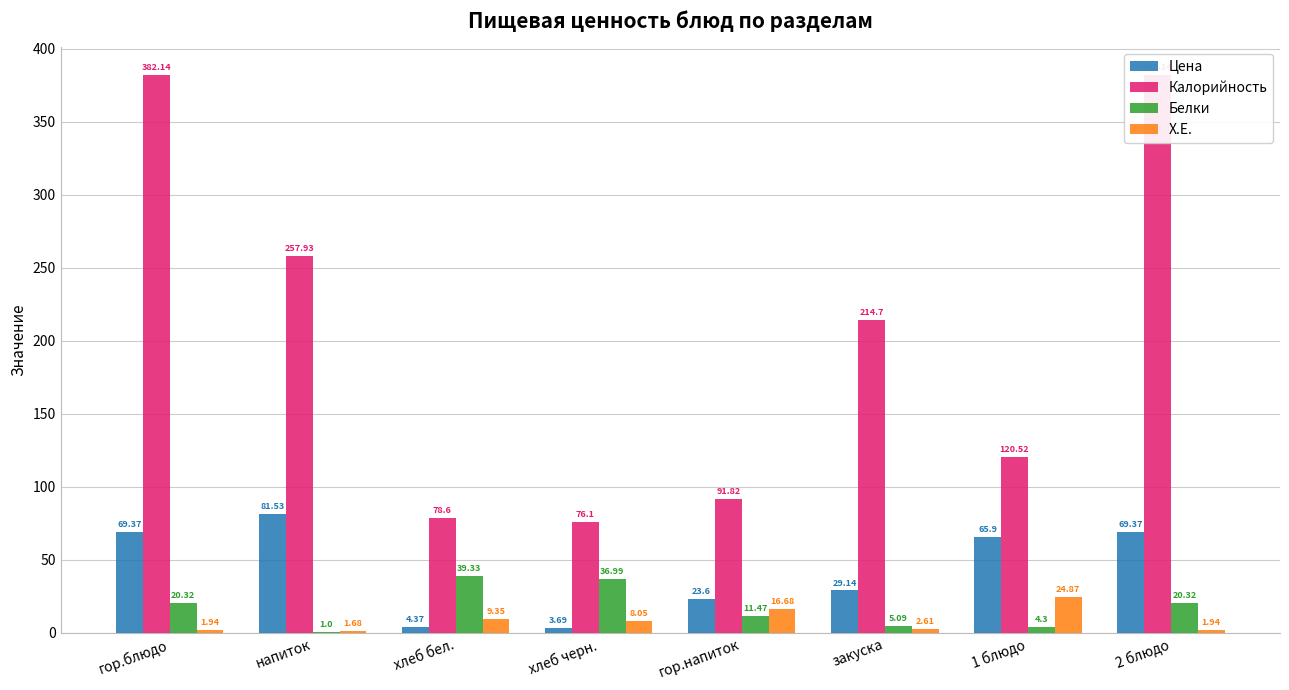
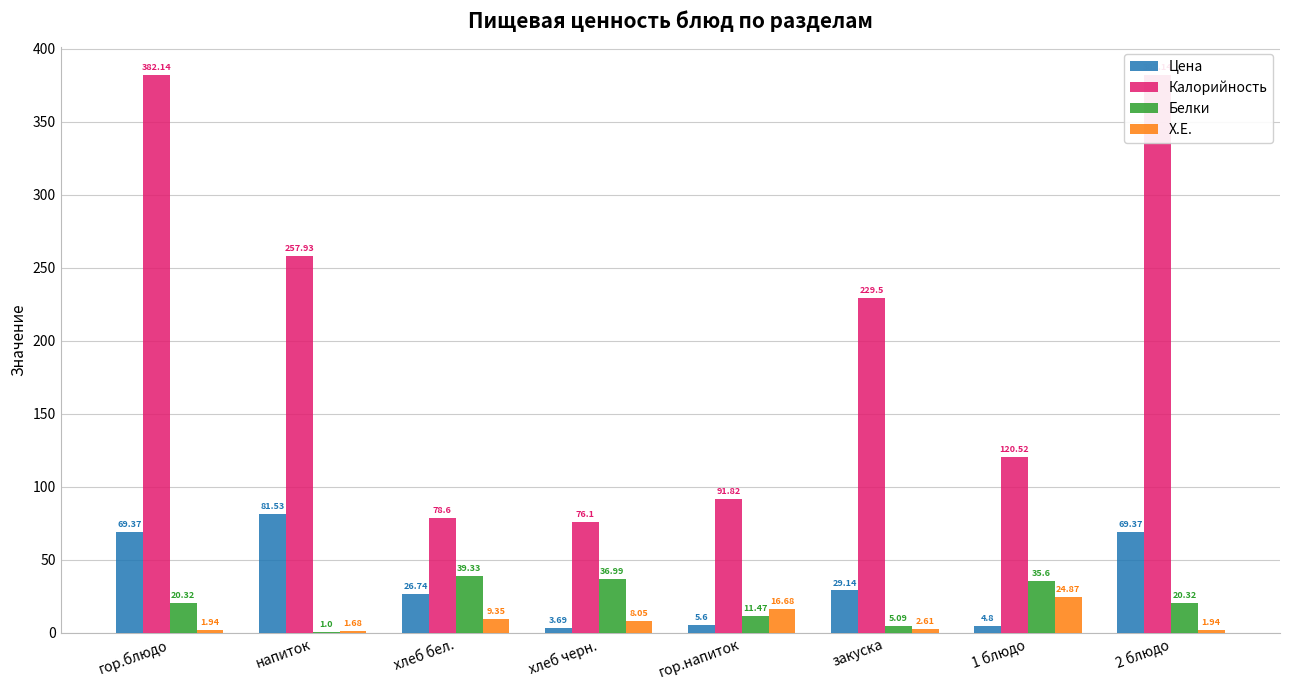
  {
    "Цена": {
      "гор.блюдо": 69.37,
      "напиток": 81.53,
-     "хлеб бел.": 4.37,
+     "хлеб бел.": 26.74,
      "хлеб черн.": 3.69,
-     "гор.напиток": 23.6,
+     "гор.напиток": 5.6,
      "закуска": 29.14,
-     "1 блюдо": 65.9,
+     "1 блюдо": 4.8,
      "2 блюдо": 69.37
    },
    "Калорийность": {
      "гор.блюдо": 382.14,
      "напиток": 257.93,
      "хлеб бел.": 78.6,
      "хлеб черн.": 76.1,
      "гор.напиток": 91.82,
-     "закуска": 214.7,
+     "закуска": 229.5,
      "1 блюдо": 120.52
    },
    "Белки": {
      "гор.блюдо": 20.32,
      "напиток": 1.0,
      "хлеб бел.": 39.33,
      "хлеб черн.": 36.99,
      "гор.напиток": 11.47,
      "закуска": 5.09,
-     "1 блюдо": 4.3,
+     "1 блюдо": 35.6,
      "2 блюдо": 20.32
    },
    "Х.Е.": {
      "гор.блюдо": 1.94,
      "напиток": 1.68,
      "хлеб бел.": 9.35,
      "хлеб черн.": 8.05,
      "гор.напиток": 16.68,
      "закуска": 2.61,
      "1 блюдо": 24.87,
      "2 блюдо": 1.94
    }
  }
